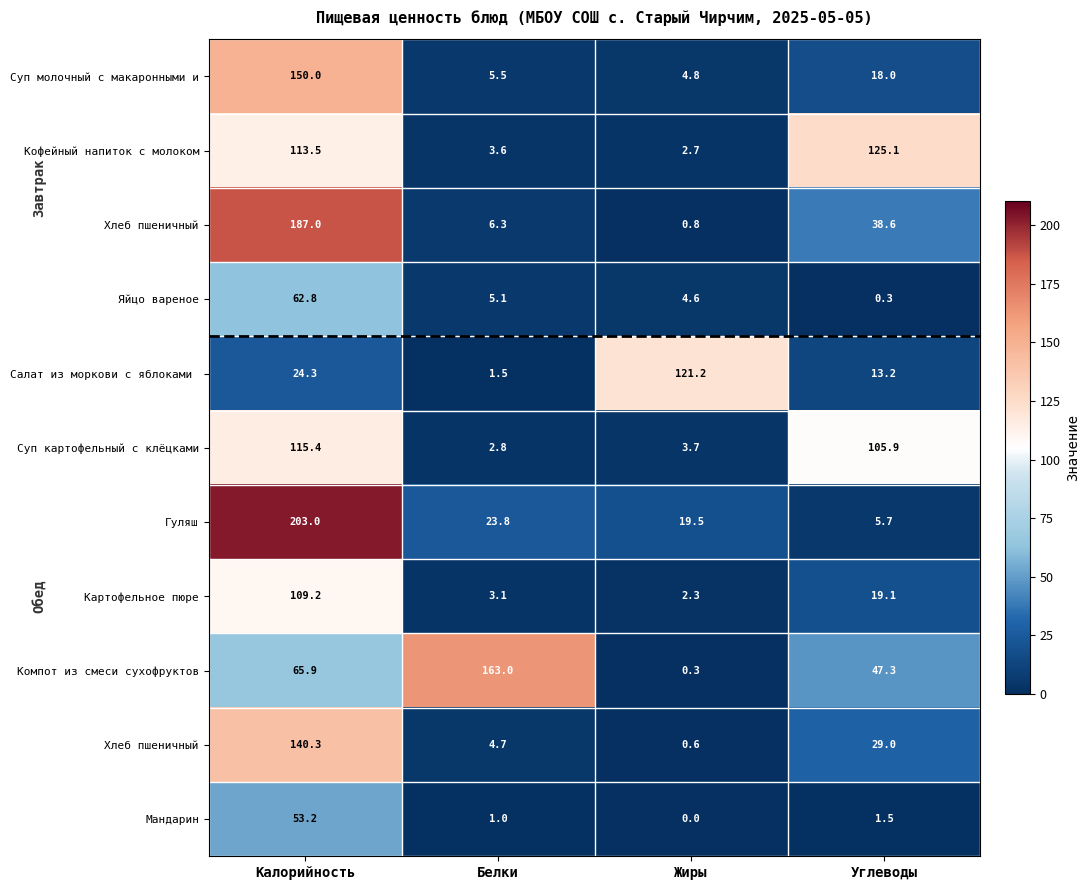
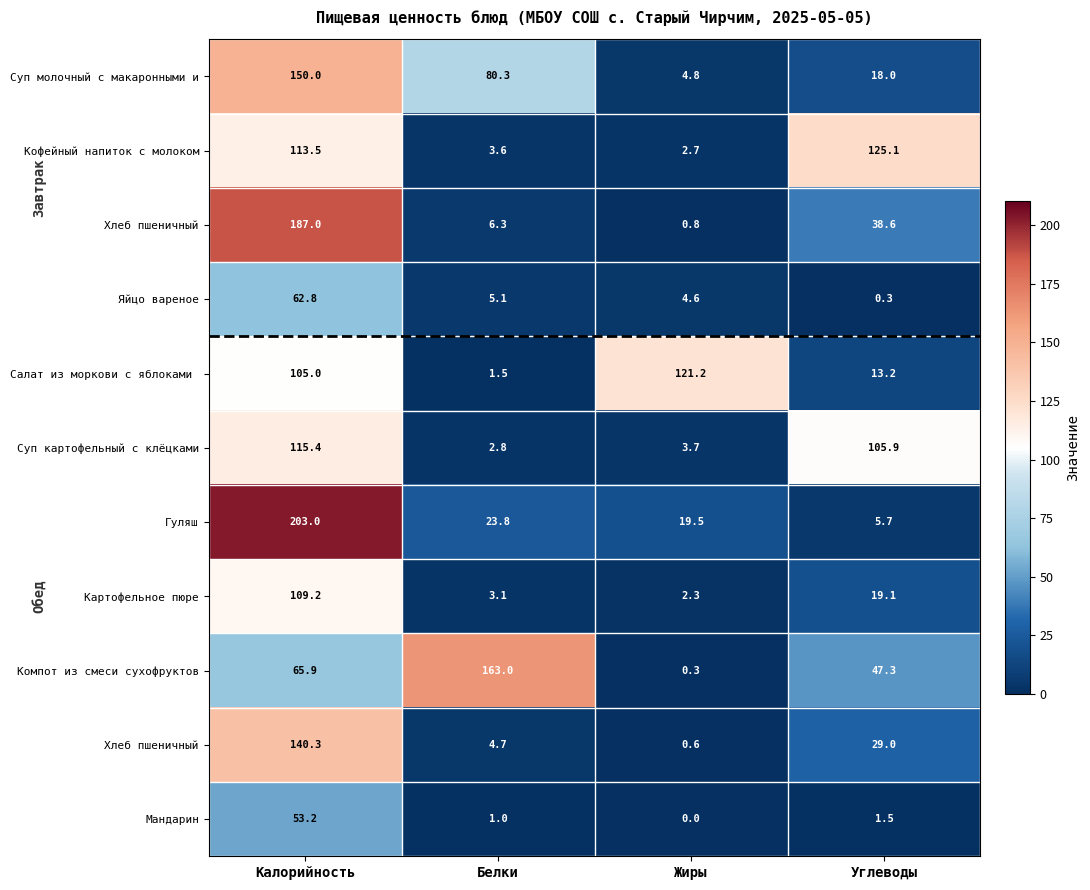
  {
    "Суп молочный с макаронными и": {
      "Калорийность": 150.0,
-     "Белки": 5.5,
+     "Белки": 80.3,
      "Жиры": 4.8,
      "Углеводы": 18.0
    },
    "Кофейный напиток с молоком": {
      "Калорийность": 113.5,
      "Белки": 3.6,
      "Жиры": 2.7,
      "Углеводы": 125.1
    },
    "Яйцо вареное": {
      "Калорийность": 62.8,
      "Белки": 5.1,
      "Жиры": 4.6,
      "Углеводы": 0.3
    },
    "Салат из моркови с яблоками": {
-     "Калорийность": 24.3,
+     "Калорийность": 105.0,
      "Белки": 1.5,
      "Жиры": 121.2,
      "Углеводы": 13.2
    },
    "Суп картофельный с клёцками": {
      "Калорийность": 115.4,
      "Белки": 2.8,
      "Жиры": 3.7,
      "Углеводы": 105.9
    },
    "Гуляш": {
      "Калорийность": 203.0,
      "Белки": 23.8,
      "Жиры": 19.5,
      "Углеводы": 5.7
    },
    "Картофельное пюре": {
      "Калорийность": 109.2,
      "Белки": 3.1,
      "Жиры": 2.3,
      "Углеводы": 19.1
    },
    "Компот из смеси сухофруктов": {
      "Калорийность": 65.9,
      "Белки": 163.0,
      "Жиры": 0.3,
      "Углеводы": 47.3
    },
    "Мандарин": {
      "Калорийность": 53.2,
      "Белки": 1.0,
      "Жиры": 0.0,
      "Углеводы": 1.5
    }
  }
